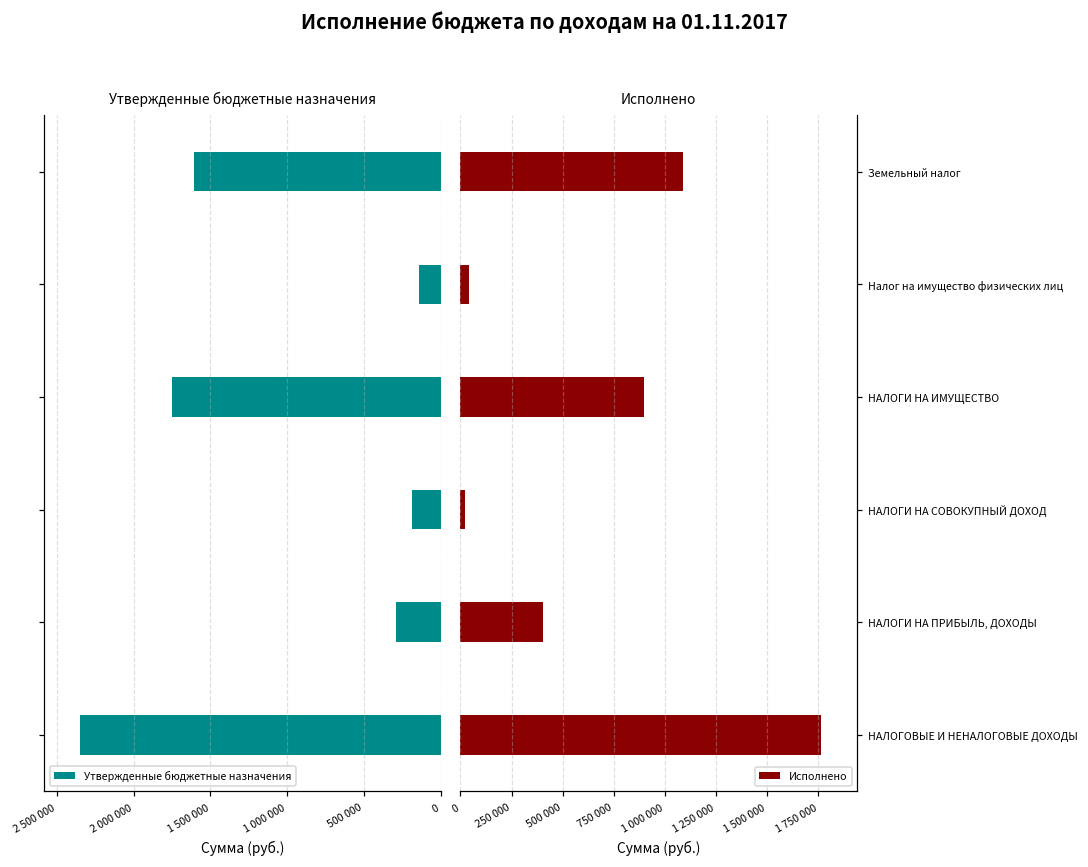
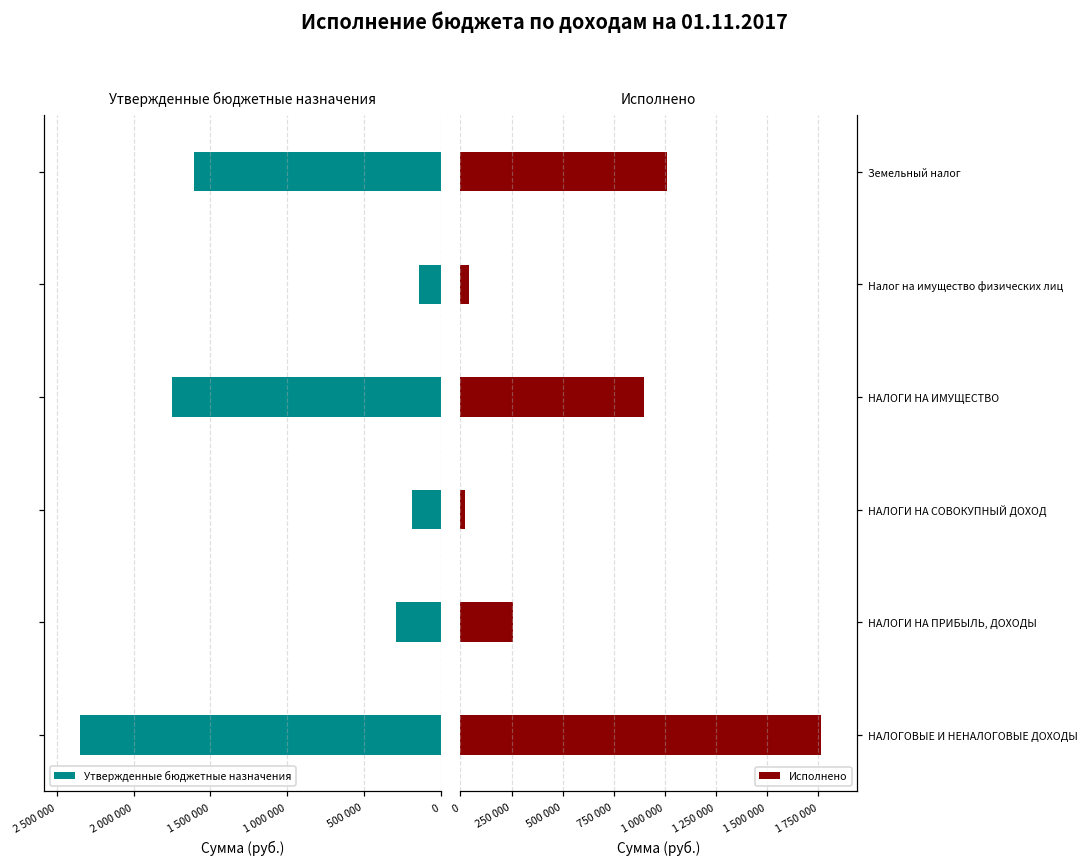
  {
    "Исполнено": {
-     "Земельный налог": 1090000,
+     "Земельный налог": 1010000,
      "Налог на имущество физических лиц": 40000,
      "НАЛОГИ НА ИМУЩЕСТВО": 900000,
      "НАЛОГИ НА СОВОКУПНЫЙ ДОХОД": 20000,
-     "НАЛОГИ НА ПРИБЫЛЬ, ДОХОДЫ": 400000,
+     "НАЛОГИ НА ПРИБЫЛЬ, ДОХОДЫ": 260000,
      "НАЛОГОВЫЕ И НЕНАЛОГОВЫЕ ДОХОДЫ": 1760000
    }
  }
